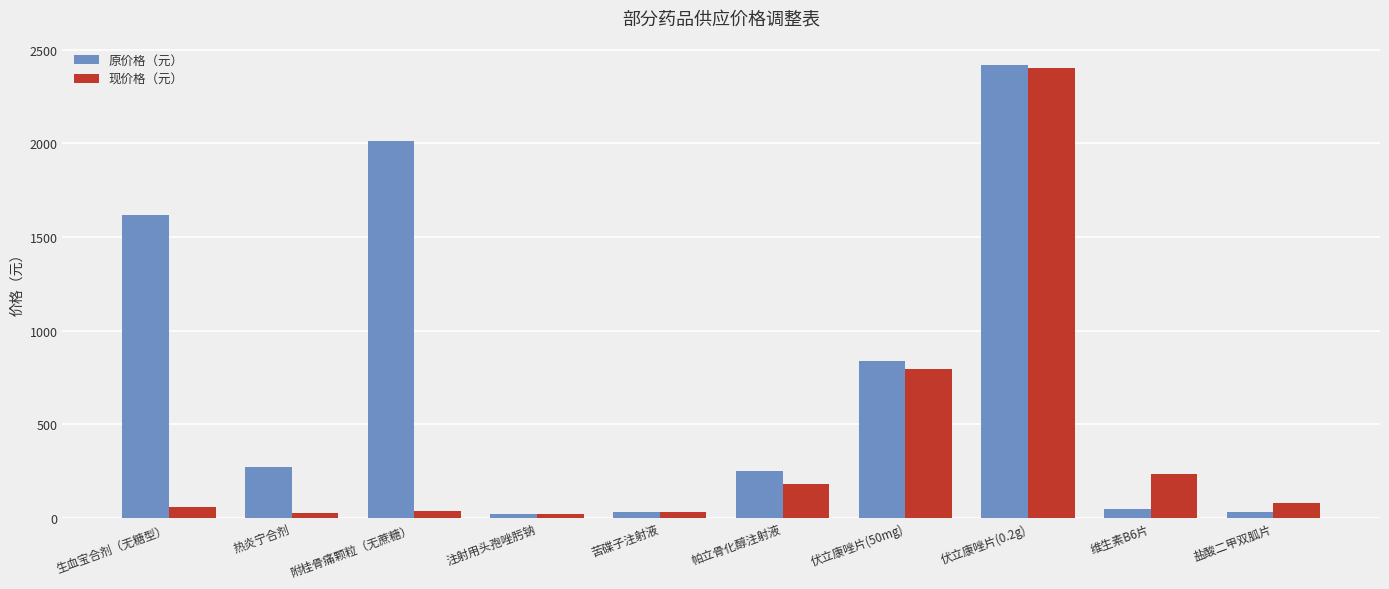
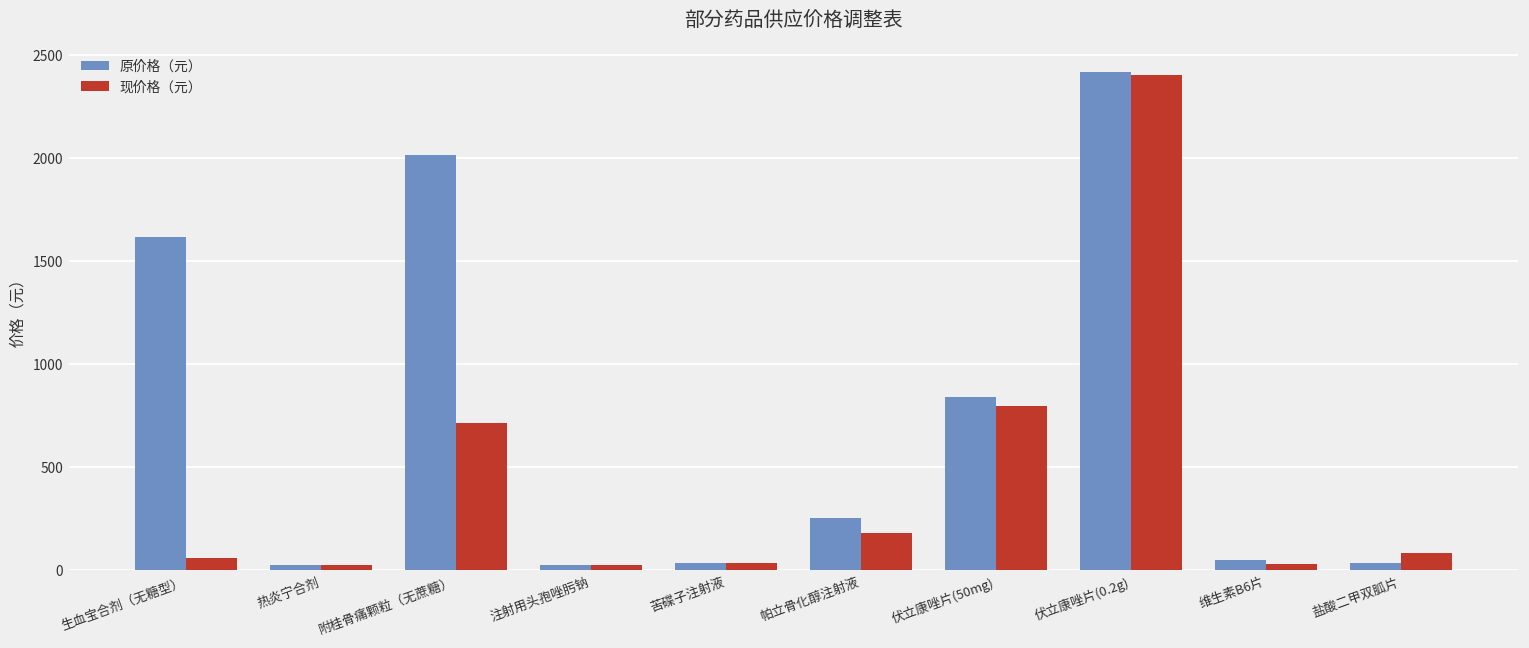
  {
    "原价格（元）": {
      "生血宝合剂（无糖型）": 1620,
-     "热炎宁合剂": 270,
+     "热炎宁合剂": 20,
      "附桂骨痛颗粒（无蔗糖）": 2010,
      "注射用头孢唑肟钠": 20,
      "苦碟子注射液": 30,
      "帕立骨化醇注射液": 250,
      "伏立康唑片(50mg)": 840,
      "伏立康唑片(0.2g)": 2420,
      "维生素B6片": 50,
      "盐酸二甲双胍片": 30
    },
    "现价格（元）": {
      "生血宝合剂（无糖型）": 60,
      "热炎宁合剂": 20,
-     "附桂骨痛颗粒（无蔗糖）": 30,
+     "附桂骨痛颗粒（无蔗糖）": 710,
      "注射用头孢唑肟钠": 20,
      "苦碟子注射液": 30,
      "帕立骨化醇注射液": 180,
      "伏立康唑片(50mg)": 800,
      "伏立康唑片(0.2g)": 2400,
-     "维生素B6片": 240,
+     "维生素B6片": 30,
      "盐酸二甲双胍片": 80
    }
  }
